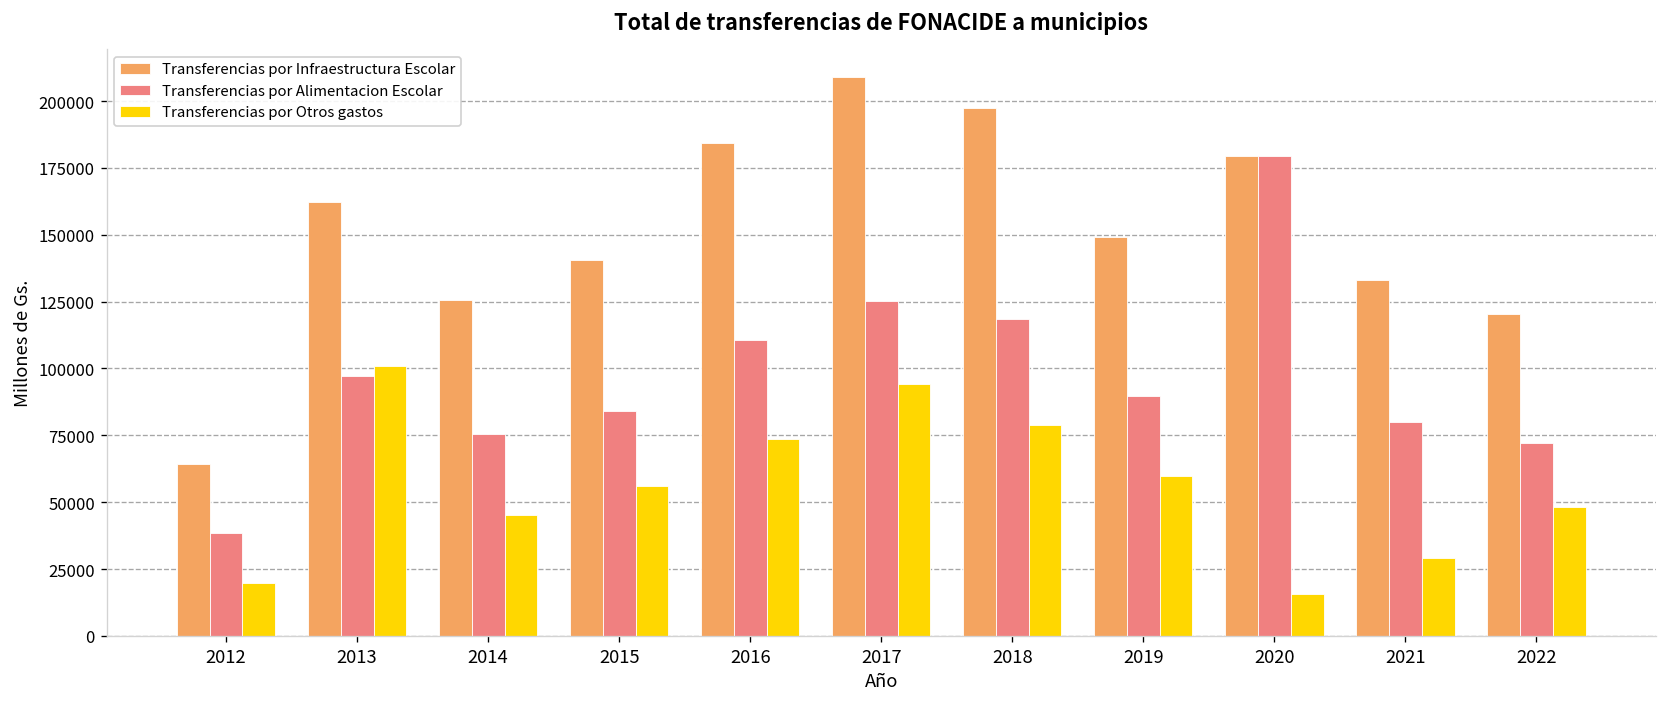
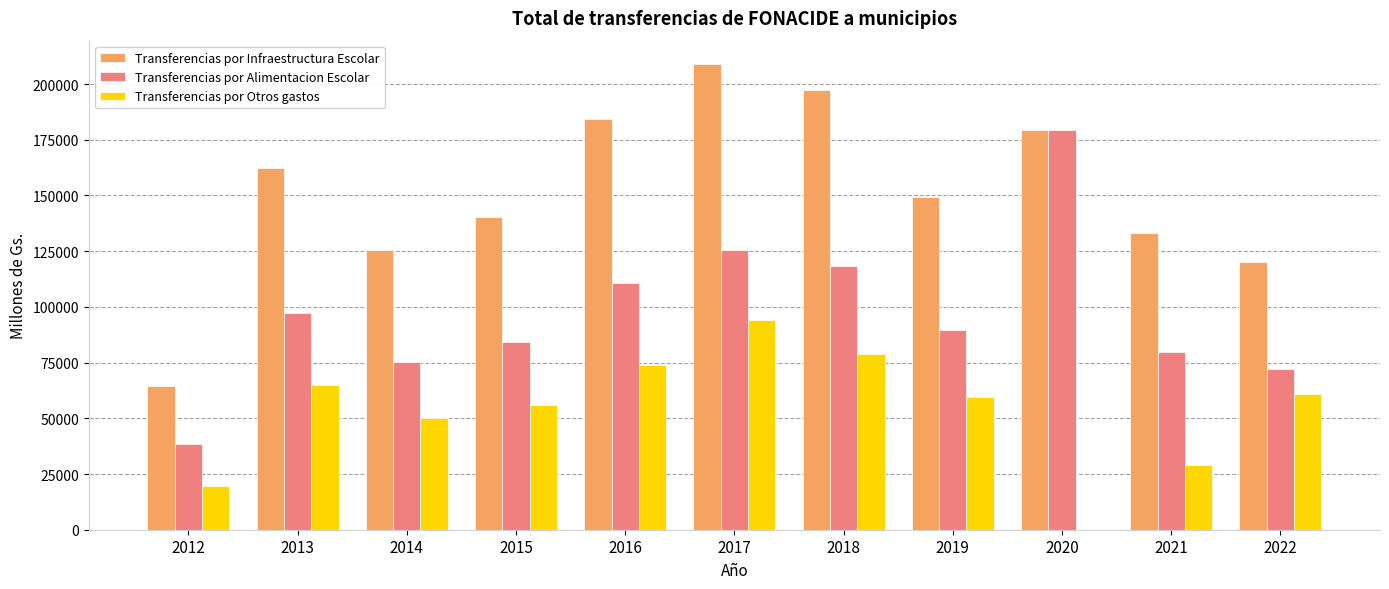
  {
    "Transferencias por Otros gastos": {
      "2012": 20000,
-     "2013": 101000,
-     "2014": 45000,
+     "2013": 65000,
+     "2014": 50000,
      "2015": 56000,
      "2016": 74000,
      "2017": 94000,
      "2018": 79000,
      "2019": 60000,
-     "2020": 16000,
+     "2020": 0,
      "2021": 29000,
-     "2022": 48000
+     "2022": 61000
    }
  }
